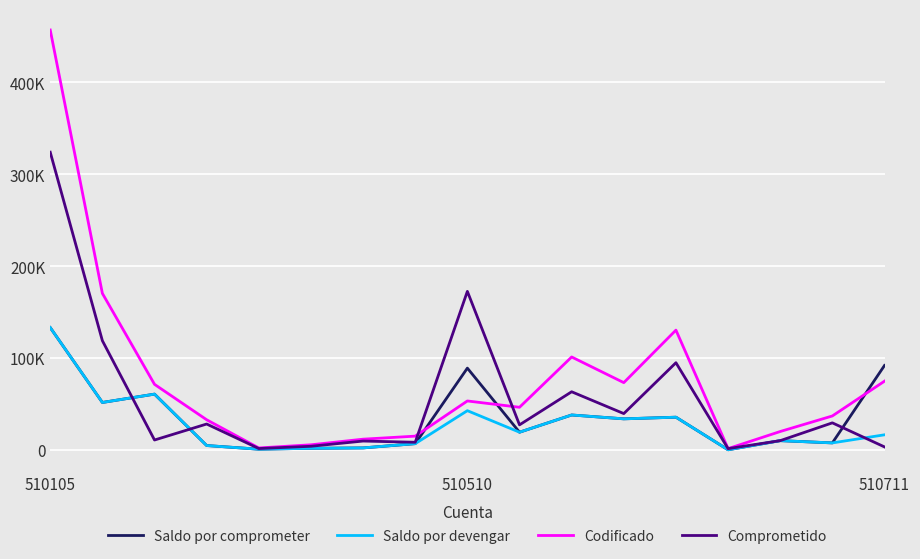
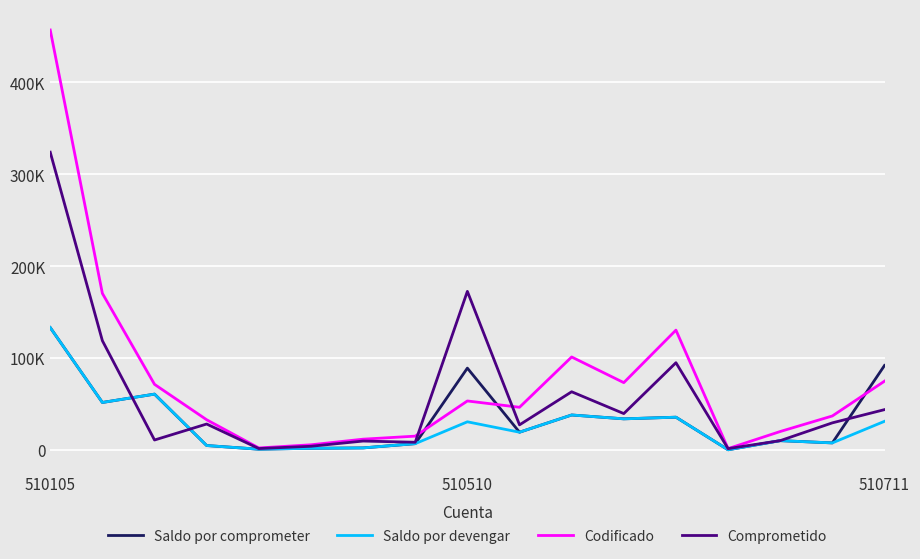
  {
    "Saldo por comprometer": {
      "510510": 90000,
      "510711": 90000
    },
    "Saldo por devengar": {
-     "510510": 40000,
-     "510711": 20000
+     "510510": 30000,
+     "510711": 30000
    },
    "Codificado": {
      "510105": 460000,
      "510510": 50000,
      "510711": 70000
    },
    "Comprometido": {
      "510105": 320000,
      "510510": 170000,
-     "510711": 0
+     "510711": 40000
    }
  }
